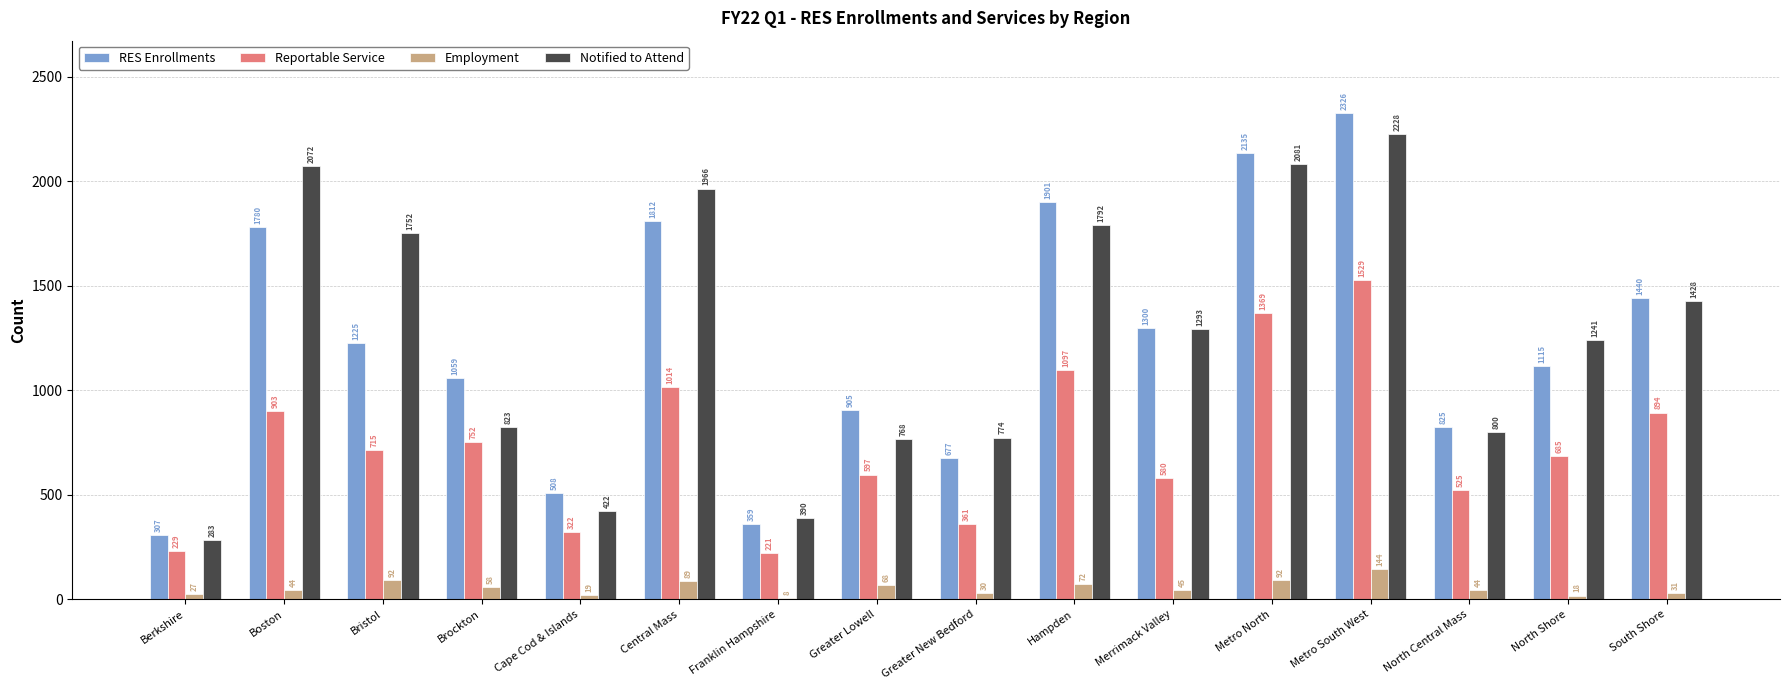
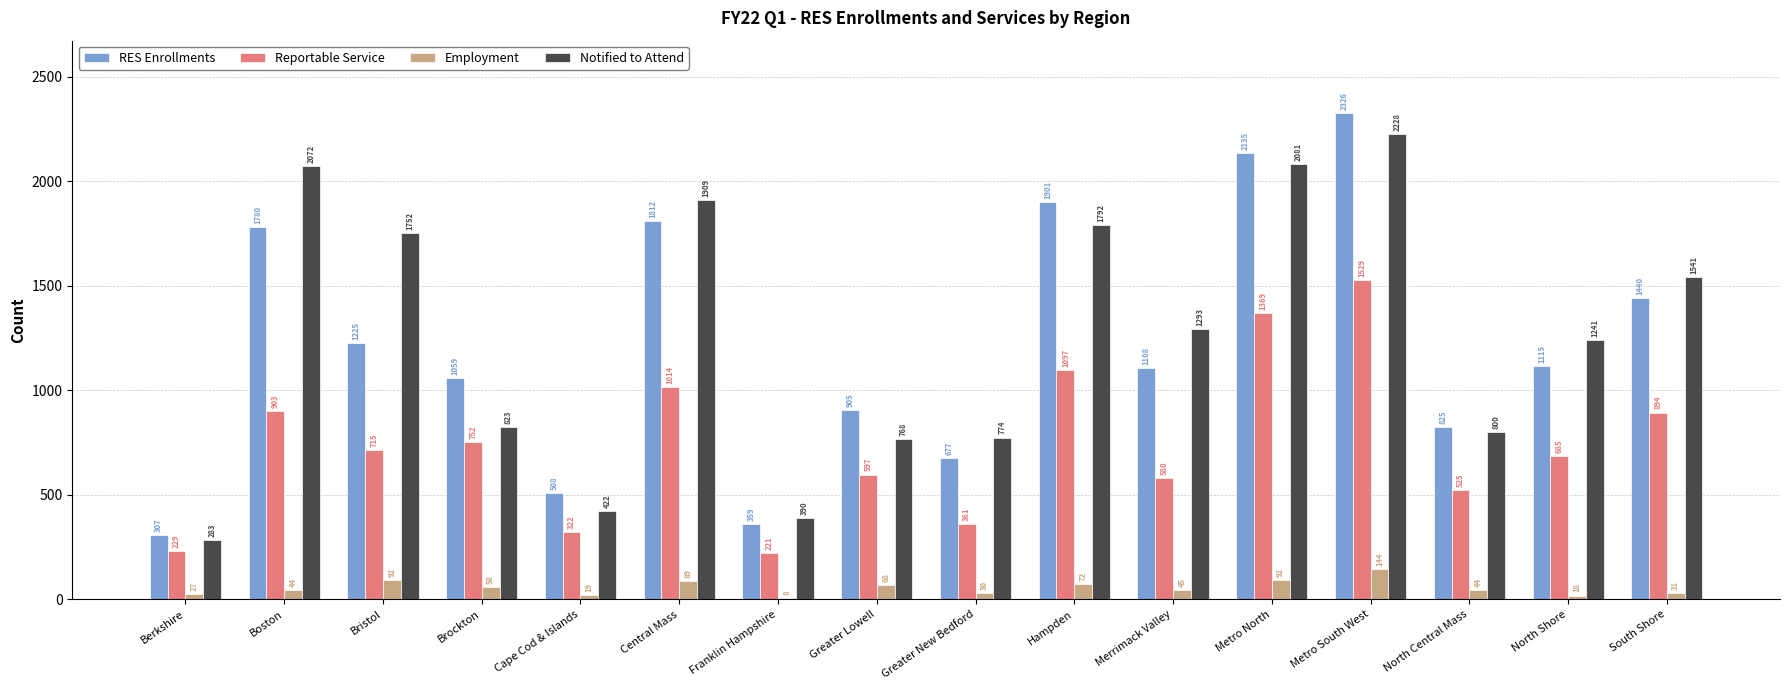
  {
    "RES Enrollments": {
      "Berkshire": 307,
      "Boston": 1780,
      "Bristol": 1225,
      "Brockton": 1059,
      "Cape Cod & Islands": 508,
      "Central Mass": 1812,
      "Franklin Hampshire": 359,
      "Greater Lowell": 905,
      "Greater New Bedford": 677,
      "Hampden": 1901,
-     "Merrimack Valley": 1300,
+     "Merrimack Valley": 1108,
      "Metro North": 2135,
      "Metro South West": 2326,
      "North Central Mass": 825,
      "North Shore": 1115,
      "South Shore": 1440
    },
    "Notified to Attend": {
      "Berkshire": 283,
      "Boston": 2072,
      "Bristol": 1752,
      "Brockton": 823,
      "Cape Cod & Islands": 422,
-     "Central Mass": 1966,
+     "Central Mass": 1909,
      "Franklin Hampshire": 390,
      "Greater Lowell": 768,
      "Greater New Bedford": 774,
      "Hampden": 1792,
      "Merrimack Valley": 1293,
      "Metro North": 2081,
      "Metro South West": 2228,
      "North Central Mass": 800,
      "North Shore": 1241,
-     "South Shore": 1428
+     "South Shore": 1541
    }
  }
